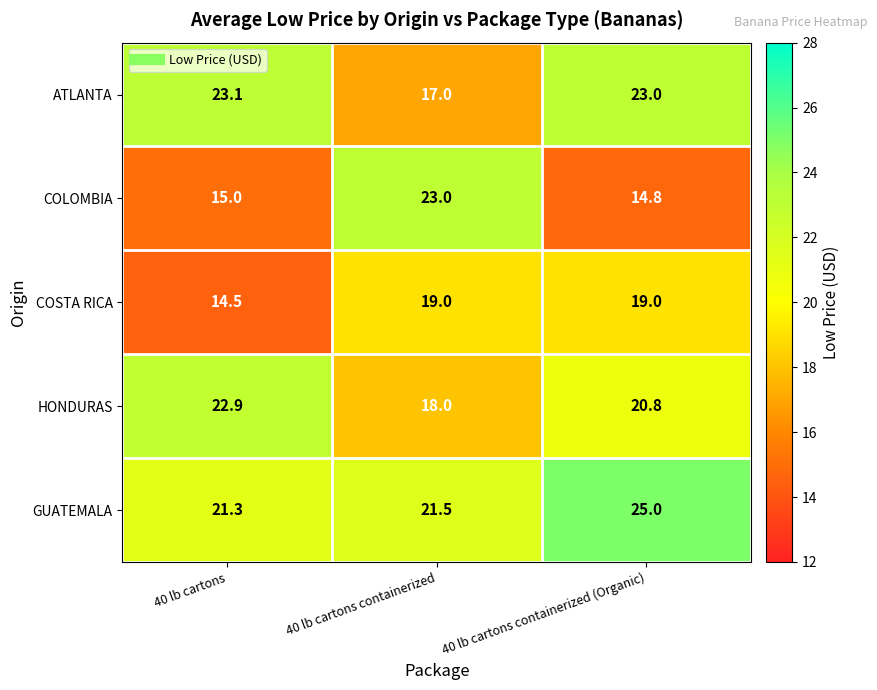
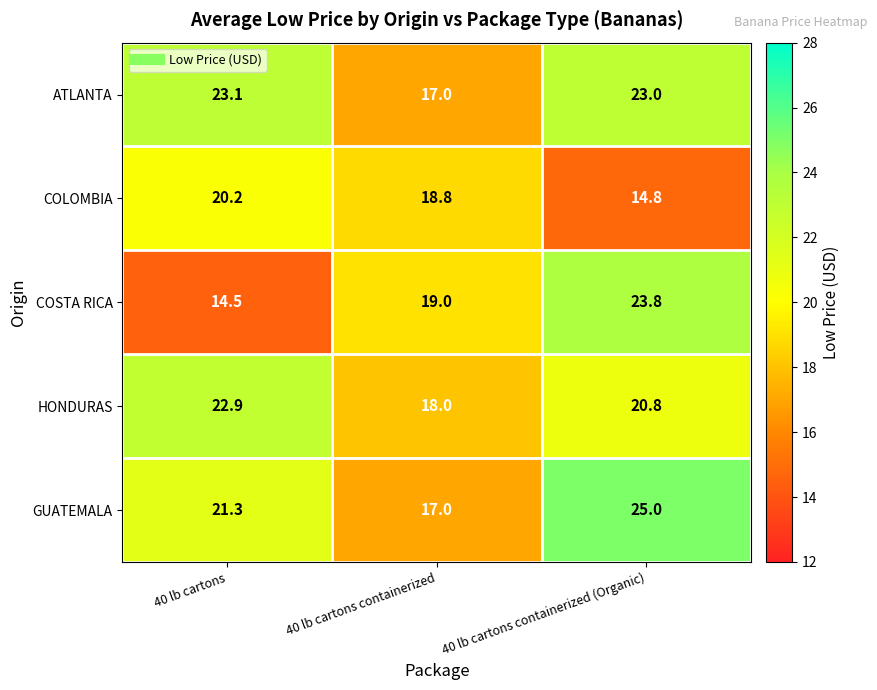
  {
    "ATLANTA": {
      "40 lb cartons": 23.1,
      "40 lb cartons containerized": 17.0,
      "40 lb cartons containerized (Organic)": 23.0
    },
    "COLOMBIA": {
-     "40 lb cartons": 15.0,
-     "40 lb cartons containerized": 23.0,
+     "40 lb cartons": 20.2,
+     "40 lb cartons containerized": 18.8,
      "40 lb cartons containerized (Organic)": 14.8
    },
    "COSTA RICA": {
      "40 lb cartons": 14.5,
      "40 lb cartons containerized": 19.0,
-     "40 lb cartons containerized (Organic)": 19.0
+     "40 lb cartons containerized (Organic)": 23.8
    },
    "HONDURAS": {
      "40 lb cartons": 22.9,
      "40 lb cartons containerized": 18.0,
      "40 lb cartons containerized (Organic)": 20.8
    },
    "GUATEMALA": {
      "40 lb cartons": 21.3,
-     "40 lb cartons containerized": 21.5,
+     "40 lb cartons containerized": 17.0,
      "40 lb cartons containerized (Organic)": 25.0
    }
  }
